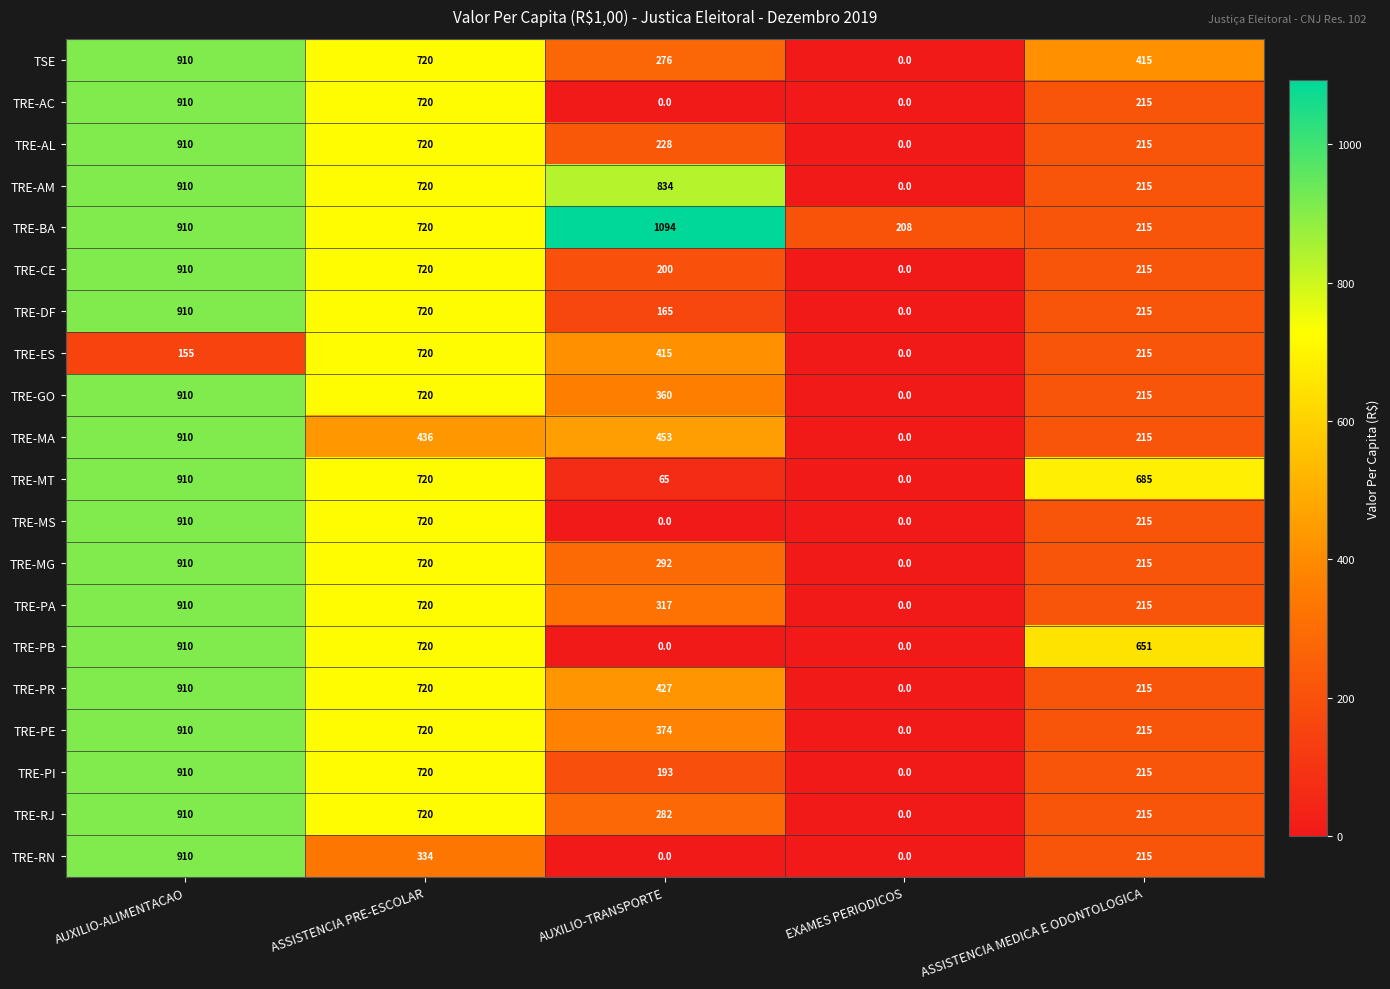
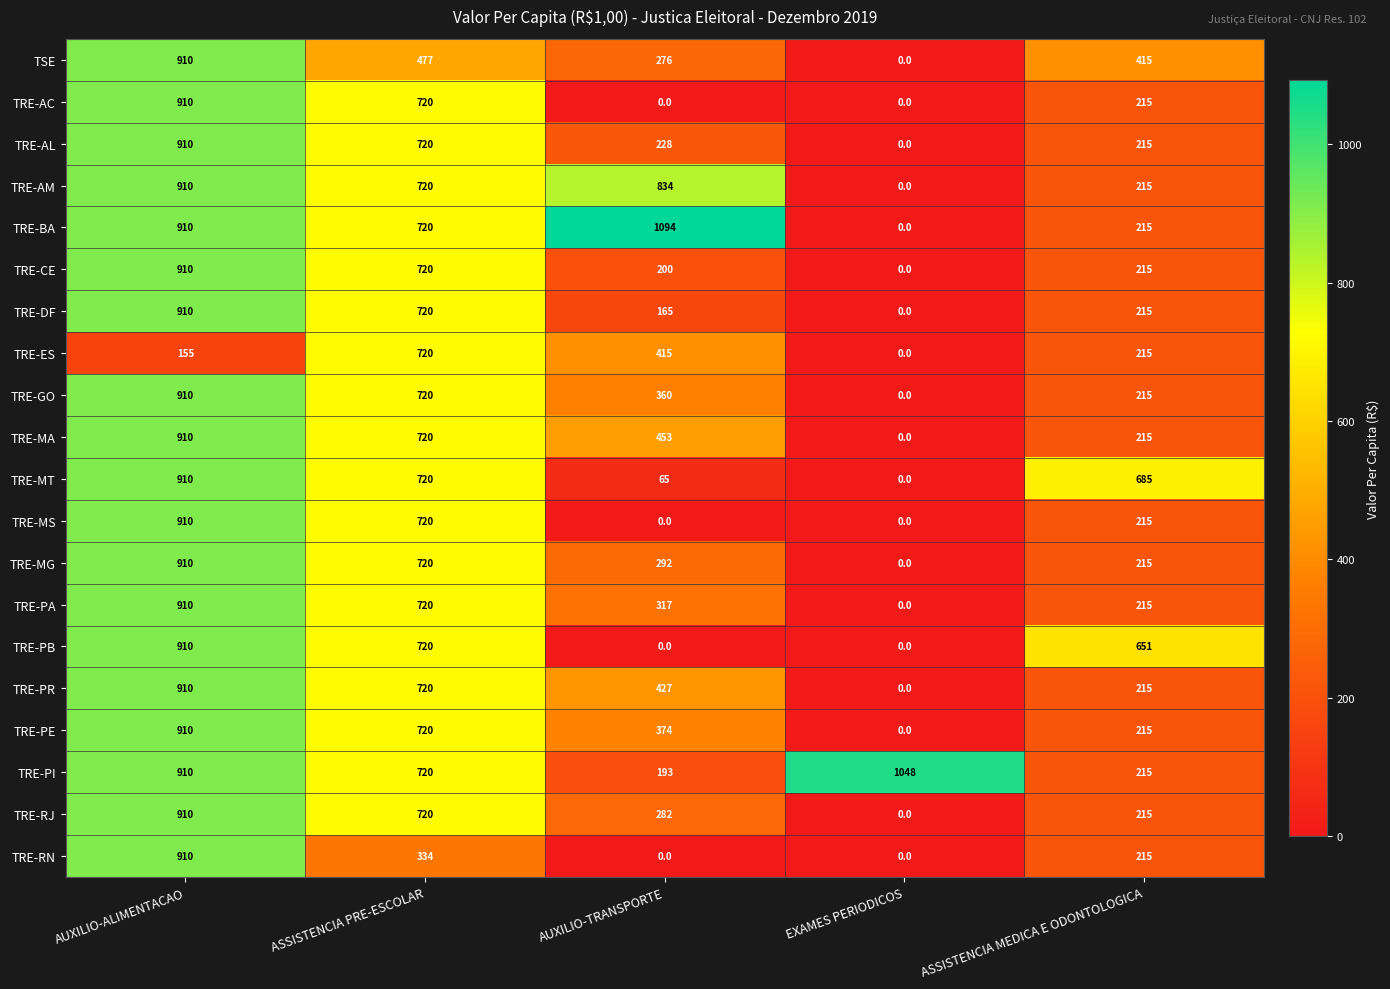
  {
    "TSE": {
      "AUXILIO-ALIMENTACAO": 910,
-     "ASSISTENCIA PRE-ESCOLAR": 720,
+     "ASSISTENCIA PRE-ESCOLAR": 477,
      "AUXILIO-TRANSPORTE": 276,
      "EXAMES PERIODICOS": 0.0,
      "ASSISTENCIA MEDICA E ODONTOLOGICA": 415
    },
    "TRE-AC": {
      "AUXILIO-ALIMENTACAO": 910,
      "ASSISTENCIA PRE-ESCOLAR": 720,
      "AUXILIO-TRANSPORTE": 0.0,
      "EXAMES PERIODICOS": 0.0,
      "ASSISTENCIA MEDICA E ODONTOLOGICA": 215
    },
    "TRE-AL": {
      "AUXILIO-ALIMENTACAO": 910,
      "ASSISTENCIA PRE-ESCOLAR": 720,
      "AUXILIO-TRANSPORTE": 228,
      "EXAMES PERIODICOS": 0.0,
      "ASSISTENCIA MEDICA E ODONTOLOGICA": 215
    },
    "TRE-AM": {
      "AUXILIO-ALIMENTACAO": 910,
      "ASSISTENCIA PRE-ESCOLAR": 720,
      "AUXILIO-TRANSPORTE": 834,
      "EXAMES PERIODICOS": 0.0,
      "ASSISTENCIA MEDICA E ODONTOLOGICA": 215
    },
    "TRE-BA": {
      "AUXILIO-ALIMENTACAO": 910,
      "ASSISTENCIA PRE-ESCOLAR": 720,
      "AUXILIO-TRANSPORTE": 1094,
-     "EXAMES PERIODICOS": 208,
+     "EXAMES PERIODICOS": 0.0,
      "ASSISTENCIA MEDICA E ODONTOLOGICA": 215
    },
    "TRE-CE": {
      "AUXILIO-ALIMENTACAO": 910,
      "ASSISTENCIA PRE-ESCOLAR": 720,
      "AUXILIO-TRANSPORTE": 200,
      "EXAMES PERIODICOS": 0.0,
      "ASSISTENCIA MEDICA E ODONTOLOGICA": 215
    },
    "TRE-DF": {
      "AUXILIO-ALIMENTACAO": 910,
      "ASSISTENCIA PRE-ESCOLAR": 720,
      "AUXILIO-TRANSPORTE": 165,
      "EXAMES PERIODICOS": 0.0,
      "ASSISTENCIA MEDICA E ODONTOLOGICA": 215
    },
    "TRE-ES": {
      "AUXILIO-ALIMENTACAO": 155,
      "ASSISTENCIA PRE-ESCOLAR": 720,
      "AUXILIO-TRANSPORTE": 415,
      "EXAMES PERIODICOS": 0.0,
      "ASSISTENCIA MEDICA E ODONTOLOGICA": 215
    },
    "TRE-GO": {
      "AUXILIO-ALIMENTACAO": 910,
      "ASSISTENCIA PRE-ESCOLAR": 720,
      "AUXILIO-TRANSPORTE": 360,
      "EXAMES PERIODICOS": 0.0,
      "ASSISTENCIA MEDICA E ODONTOLOGICA": 215
    },
    "TRE-MA": {
      "AUXILIO-ALIMENTACAO": 910,
-     "ASSISTENCIA PRE-ESCOLAR": 436,
+     "ASSISTENCIA PRE-ESCOLAR": 720,
      "AUXILIO-TRANSPORTE": 453,
      "EXAMES PERIODICOS": 0.0,
      "ASSISTENCIA MEDICA E ODONTOLOGICA": 215
    },
    "TRE-MT": {
      "AUXILIO-ALIMENTACAO": 910,
      "ASSISTENCIA PRE-ESCOLAR": 720,
      "AUXILIO-TRANSPORTE": 65,
      "EXAMES PERIODICOS": 0.0,
      "ASSISTENCIA MEDICA E ODONTOLOGICA": 685
    },
    "TRE-MS": {
      "AUXILIO-ALIMENTACAO": 910,
      "ASSISTENCIA PRE-ESCOLAR": 720,
      "AUXILIO-TRANSPORTE": 0.0,
      "EXAMES PERIODICOS": 0.0,
      "ASSISTENCIA MEDICA E ODONTOLOGICA": 215
    },
    "TRE-MG": {
      "AUXILIO-ALIMENTACAO": 910,
      "ASSISTENCIA PRE-ESCOLAR": 720,
      "AUXILIO-TRANSPORTE": 292,
      "EXAMES PERIODICOS": 0.0,
      "ASSISTENCIA MEDICA E ODONTOLOGICA": 215
    },
    "TRE-PA": {
      "AUXILIO-ALIMENTACAO": 910,
      "ASSISTENCIA PRE-ESCOLAR": 720,
      "AUXILIO-TRANSPORTE": 317,
      "EXAMES PERIODICOS": 0.0,
      "ASSISTENCIA MEDICA E ODONTOLOGICA": 215
    },
    "TRE-PB": {
      "AUXILIO-ALIMENTACAO": 910,
      "ASSISTENCIA PRE-ESCOLAR": 720,
      "AUXILIO-TRANSPORTE": 0.0,
      "EXAMES PERIODICOS": 0.0,
      "ASSISTENCIA MEDICA E ODONTOLOGICA": 651
    },
    "TRE-PR": {
      "AUXILIO-ALIMENTACAO": 910,
      "ASSISTENCIA PRE-ESCOLAR": 720,
      "AUXILIO-TRANSPORTE": 427,
      "EXAMES PERIODICOS": 0.0,
      "ASSISTENCIA MEDICA E ODONTOLOGICA": 215
    },
    "TRE-PE": {
      "AUXILIO-ALIMENTACAO": 910,
      "ASSISTENCIA PRE-ESCOLAR": 720,
      "AUXILIO-TRANSPORTE": 374,
      "EXAMES PERIODICOS": 0.0,
      "ASSISTENCIA MEDICA E ODONTOLOGICA": 215
    },
    "TRE-PI": {
      "AUXILIO-ALIMENTACAO": 910,
      "ASSISTENCIA PRE-ESCOLAR": 720,
      "AUXILIO-TRANSPORTE": 193,
-     "EXAMES PERIODICOS": 0.0,
+     "EXAMES PERIODICOS": 1048,
      "ASSISTENCIA MEDICA E ODONTOLOGICA": 215
    },
    "TRE-RJ": {
      "AUXILIO-ALIMENTACAO": 910,
      "ASSISTENCIA PRE-ESCOLAR": 720,
      "AUXILIO-TRANSPORTE": 282,
      "EXAMES PERIODICOS": 0.0,
      "ASSISTENCIA MEDICA E ODONTOLOGICA": 215
    },
    "TRE-RN": {
      "AUXILIO-ALIMENTACAO": 910,
      "ASSISTENCIA PRE-ESCOLAR": 334,
      "AUXILIO-TRANSPORTE": 0.0,
      "EXAMES PERIODICOS": 0.0,
      "ASSISTENCIA MEDICA E ODONTOLOGICA": 215
    }
  }
